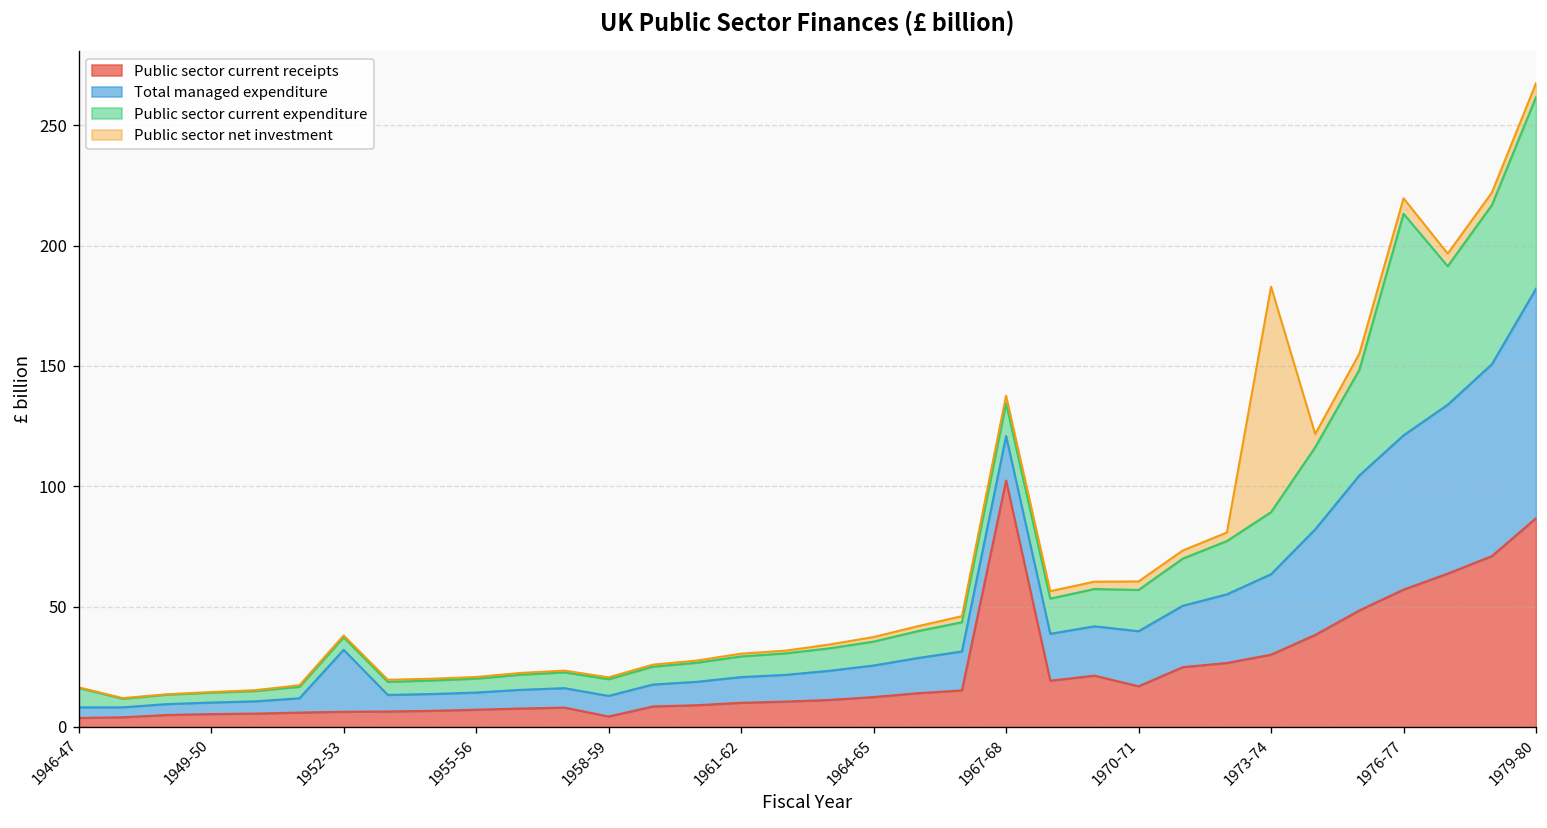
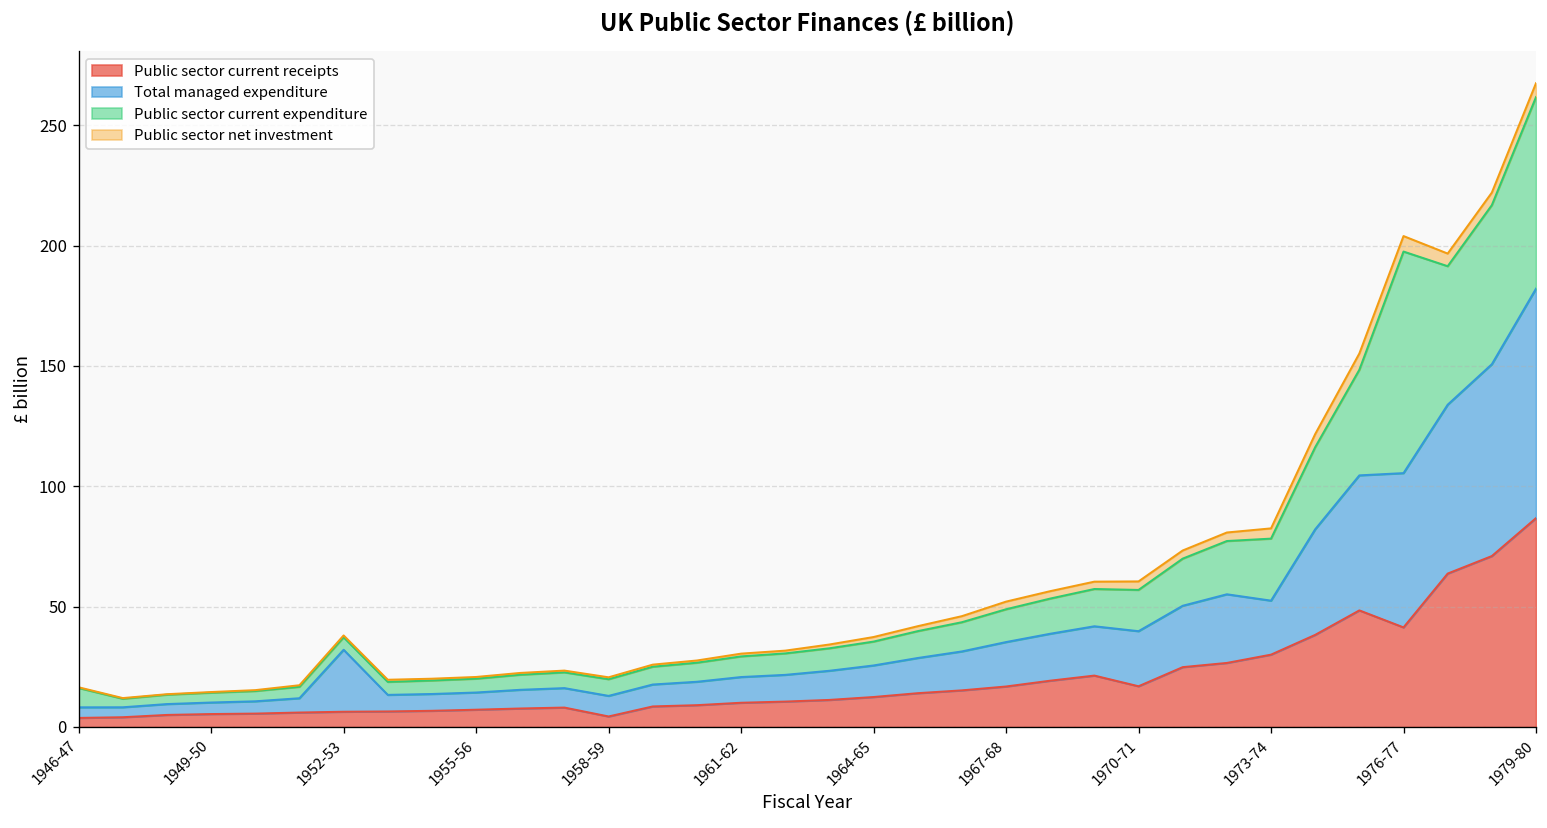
  {
    "Public sector current receipts": {
      "1946-47": 4,
      "1949-50": 5,
      "1952-53": 6,
      "1955-56": 7,
      "1958-59": 4,
      "1961-62": 10,
      "1964-65": 12,
-     "1967-68": 102,
+     "1967-68": 17,
      "1970-71": 17,
      "1973-74": 30,
-     "1976-77": 57,
+     "1976-77": 41,
      "1979-80": 87
    },
    "Total managed expenditure": {
      "1946-47": 4,
      "1949-50": 5,
      "1952-53": 26,
      "1955-56": 7,
      "1958-59": 9,
      "1961-62": 11,
      "1964-65": 13,
      "1967-68": 18,
      "1970-71": 23,
-     "1973-74": 33,
+     "1973-74": 22,
      "1976-77": 64,
      "1979-80": 95
    },
    "Public sector current expenditure": {
      "1964-65": 10,
      "1967-68": 14,
      "1970-71": 17,
      "1973-74": 26,
      "1976-77": 92,
      "1979-80": 80
    },
    "Public sector net investment": {
      "1964-65": 2,
      "1967-68": 3,
      "1970-71": 4,
-     "1973-74": 94,
+     "1973-74": 4,
      "1976-77": 6,
      "1979-80": 6
    }
  }
